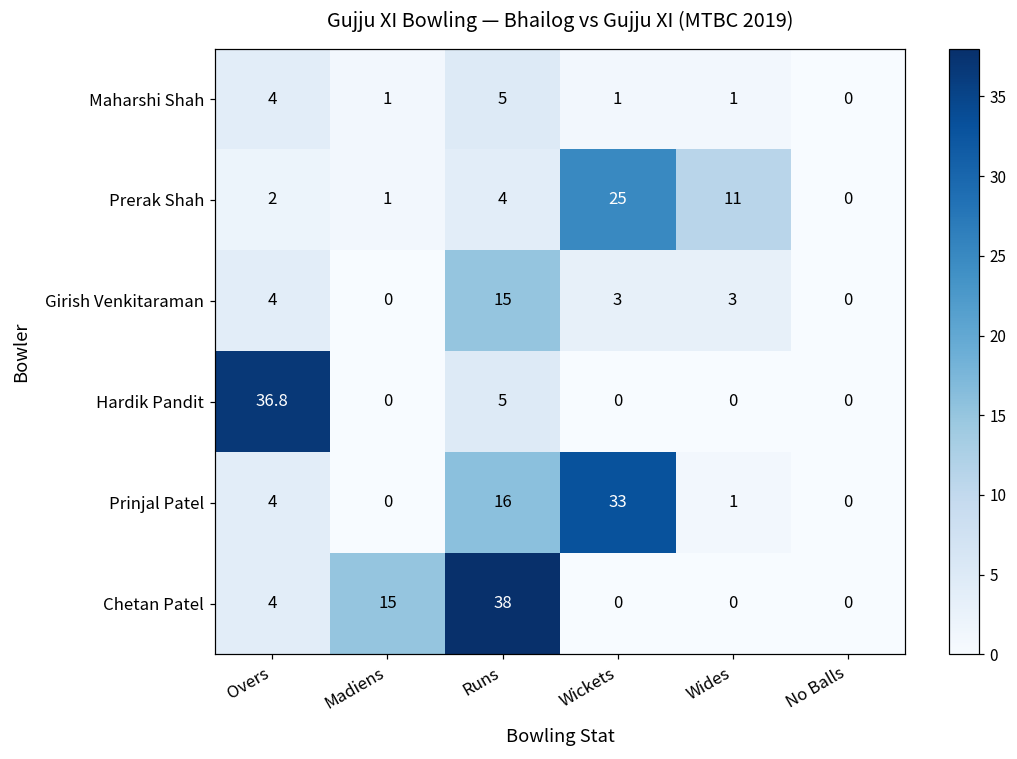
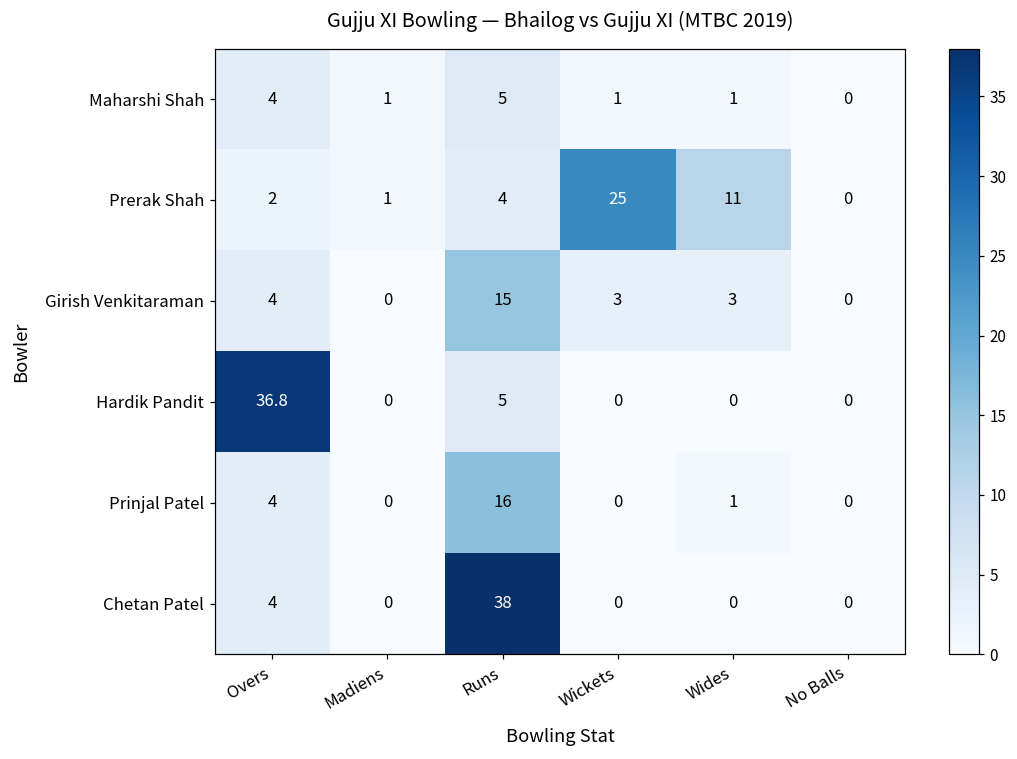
  {
    "Maharshi Shah": {
      "Overs": 4,
      "Madiens": 1,
      "Runs": 5,
      "Wickets": 1,
      "Wides": 1,
      "No Balls": 0
    },
    "Prerak Shah": {
      "Overs": 2,
      "Madiens": 1,
      "Runs": 4,
      "Wickets": 25,
      "Wides": 11,
      "No Balls": 0
    },
    "Girish Venkitaraman": {
      "Overs": 4,
      "Madiens": 0,
      "Runs": 15,
      "Wickets": 3,
      "Wides": 3,
      "No Balls": 0
    },
    "Hardik Pandit": {
      "Overs": 36.8,
      "Madiens": 0,
      "Runs": 5,
      "Wickets": 0,
      "Wides": 0,
      "No Balls": 0
    },
    "Prinjal Patel": {
      "Overs": 4,
      "Madiens": 0,
      "Runs": 16,
-     "Wickets": 33,
+     "Wickets": 0,
      "Wides": 1,
      "No Balls": 0
    },
    "Chetan Patel": {
      "Overs": 4,
-     "Madiens": 15,
+     "Madiens": 0,
      "Runs": 38,
      "Wickets": 0,
      "Wides": 0,
      "No Balls": 0
    }
  }
